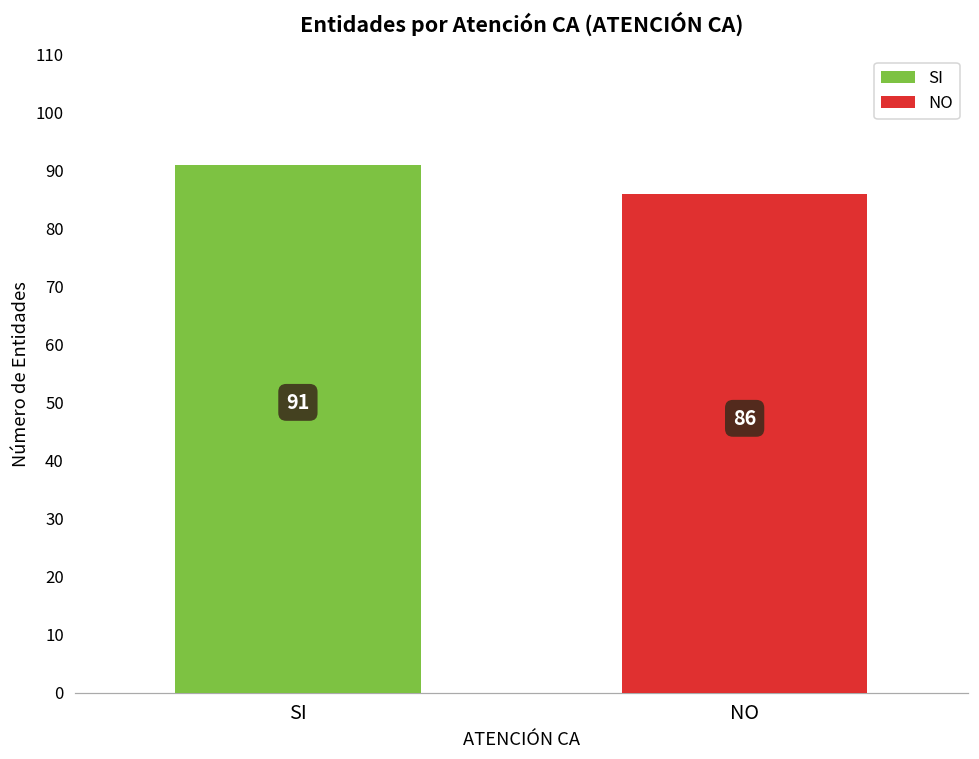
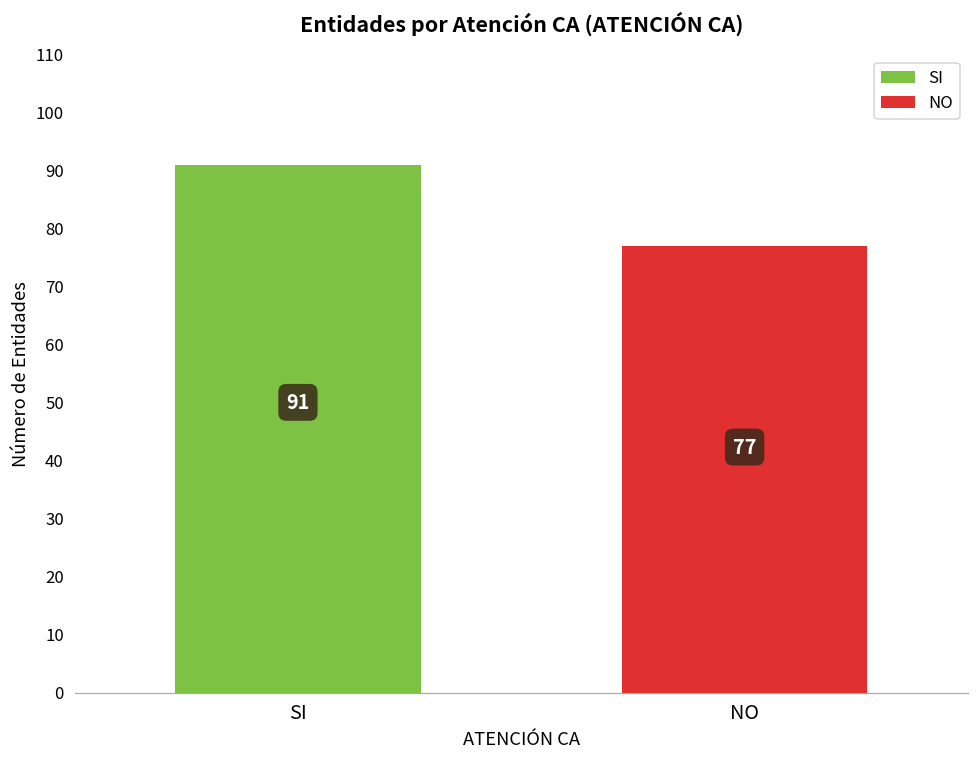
  {
-   "NO": 86
+   "NO": 77
  }
